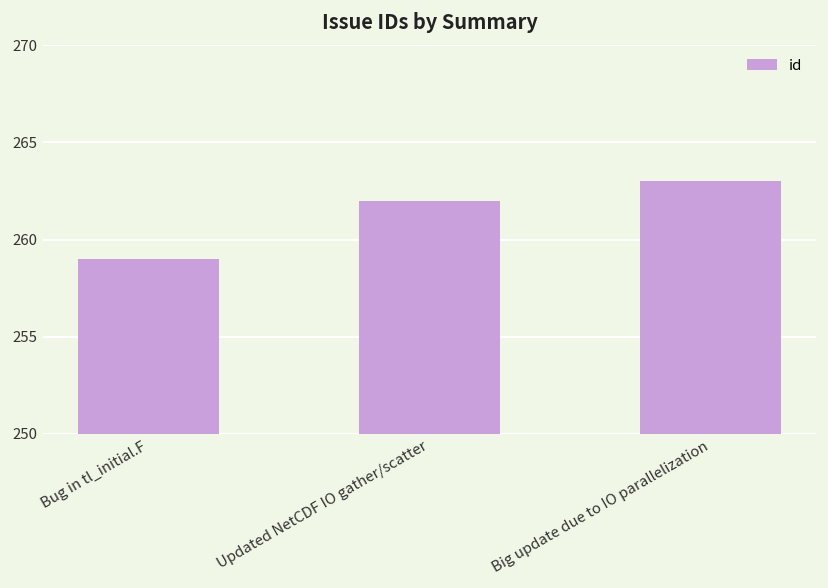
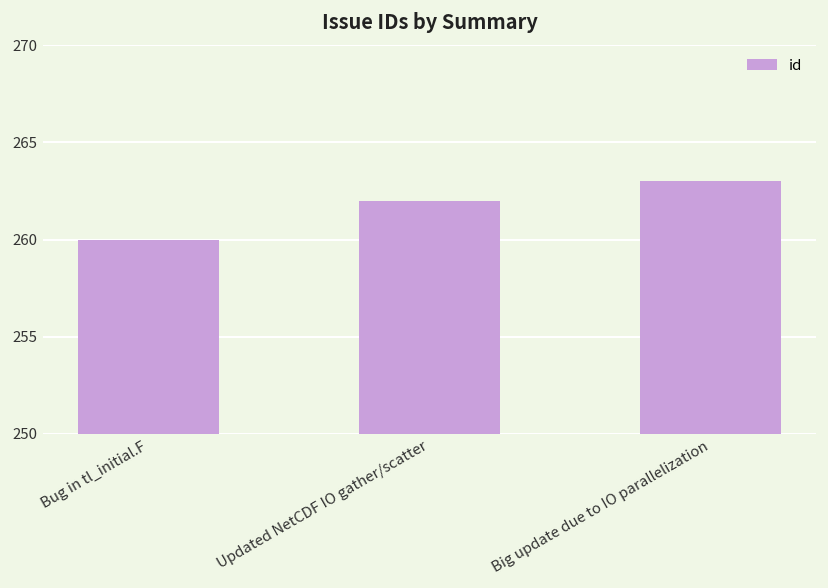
  {
-   "Bug in tl_initial.F": 259,
+   "Bug in tl_initial.F": 260,
    "Updated NetCDF IO gather/scatter": 262,
    "Big update due to IO parallelization": 263
  }
